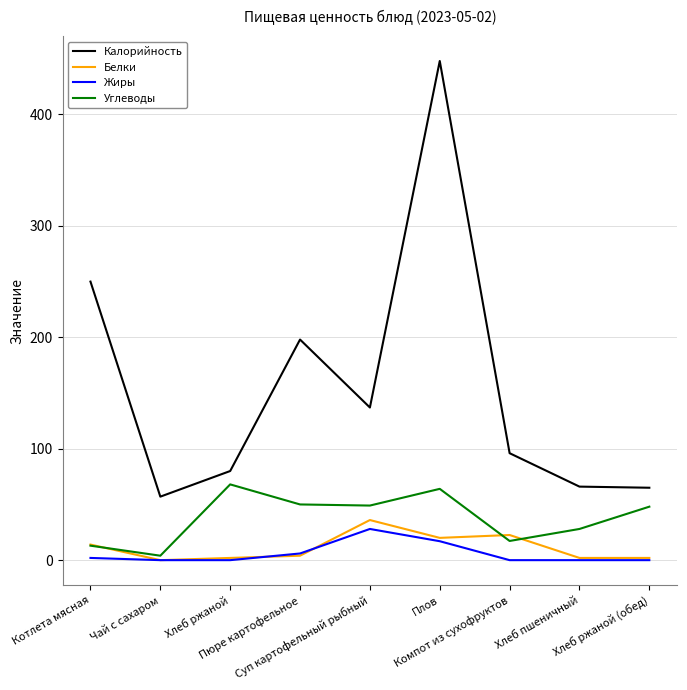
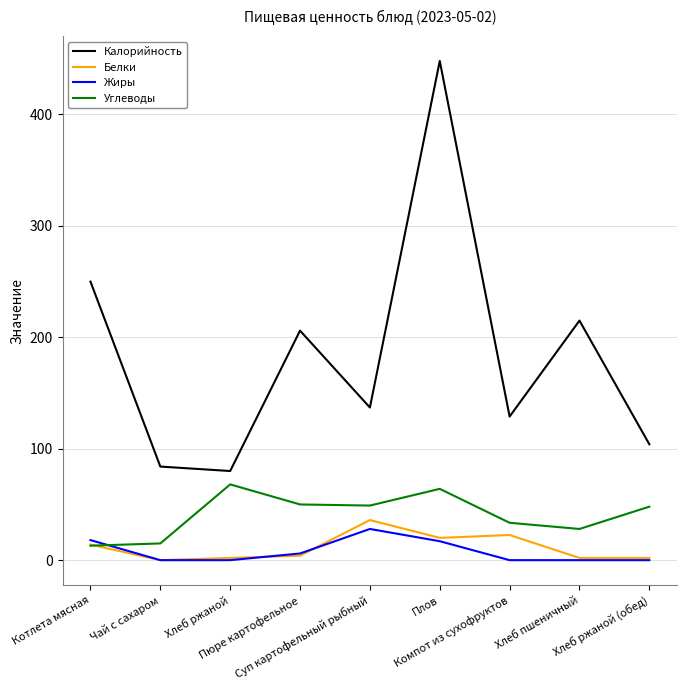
  {
    "Калорийность": {
      "Котлета мясная": 250,
-     "Чай с сахаром": 57,
+     "Чай с сахаром": 84,
      "Хлеб ржаной": 80,
-     "Пюре картофельное": 198,
+     "Пюре картофельное": 206,
      "Суп картофельный рыбный": 137,
      "Плов": 448,
-     "Компот из сухофруктов": 96,
-     "Хлеб пшеничный": 66,
-     "Хлеб ржаной (обед)": 65
+     "Компот из сухофруктов": 129,
+     "Хлеб пшеничный": 215,
+     "Хлеб ржаной (обед)": 104
    },
    "Белки": {
      "Суп картофельный рыбный": 36,
      "Плов": 20,
      "Компот из сухофруктов": 23
    },
    "Жиры": {
-     "Котлета мясная": 2,
+     "Котлета мясная": 18,
      "Суп картофельный рыбный": 28,
      "Плов": 17,
      "Компот из сухофруктов": 0
    },
    "Углеводы": {
-     "Чай с сахаром": 4,
+     "Чай с сахаром": 15,
      "Хлеб ржаной": 68,
      "Пюре картофельное": 50,
      "Суп картофельный рыбный": 49,
      "Плов": 64,
-     "Компот из сухофруктов": 17,
+     "Компот из сухофруктов": 34,
      "Хлеб пшеничный": 28,
      "Хлеб ржаной (обед)": 48
    }
  }
